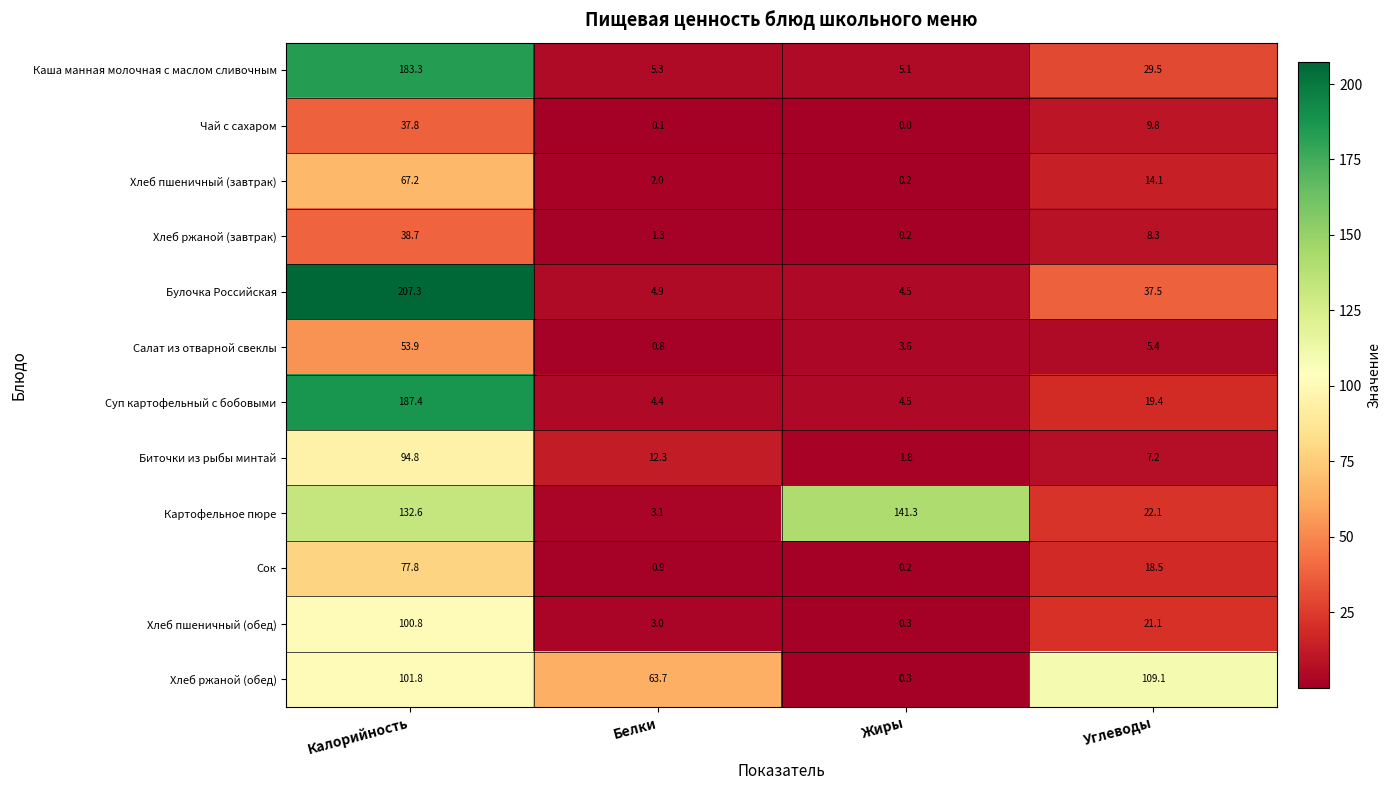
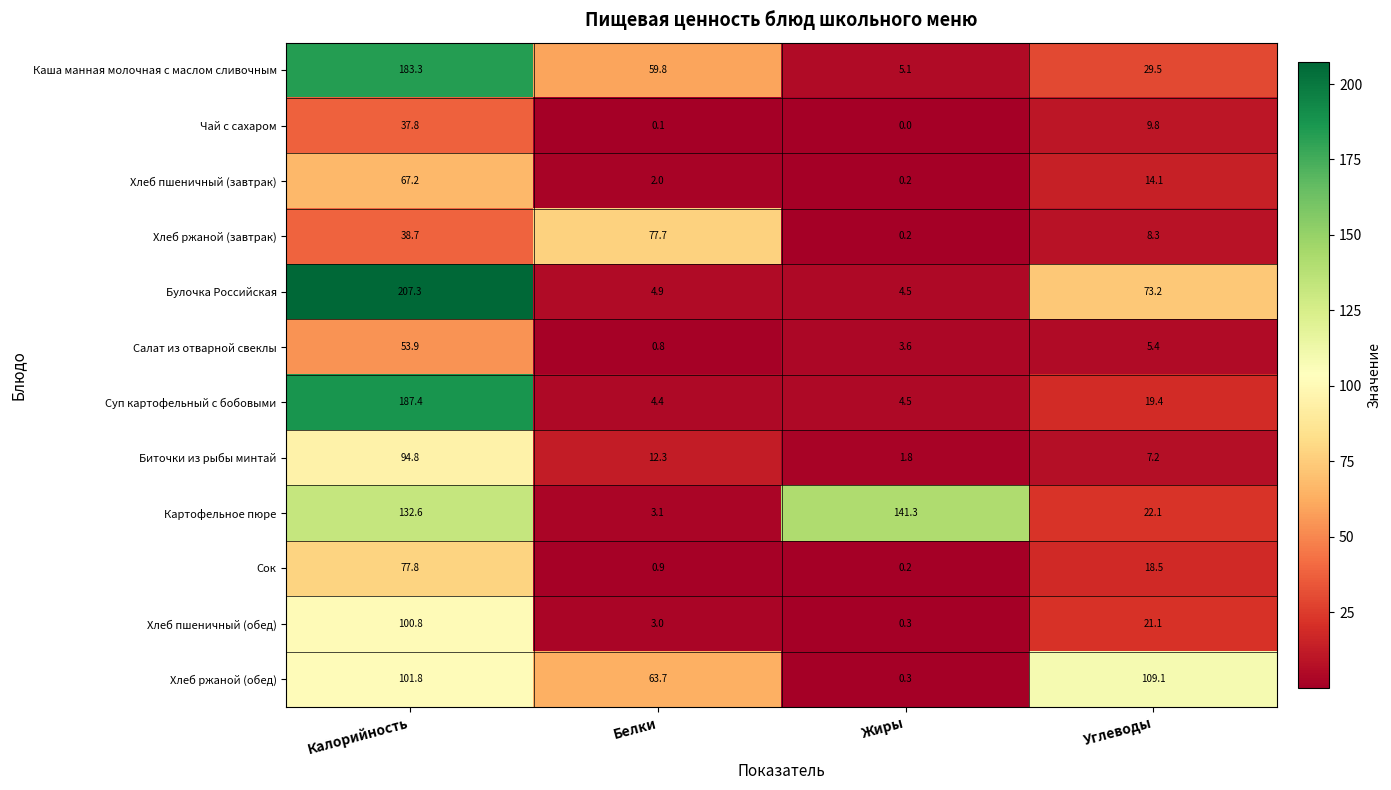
  {
    "Каша манная молочная с маслом сливочным": {
      "Калорийность": 183.3,
-     "Белки": 5.3,
+     "Белки": 59.8,
      "Жиры": 5.1,
      "Углеводы": 29.5
    },
    "Чай с сахаром": {
      "Калорийность": 37.8,
      "Белки": 0.1,
      "Жиры": 0.0,
      "Углеводы": 9.8
    },
    "Хлеб пшеничный (завтрак)": {
      "Калорийность": 67.2,
      "Белки": 2.0,
      "Жиры": 0.2,
      "Углеводы": 14.1
    },
    "Хлеб ржаной (завтрак)": {
      "Калорийность": 38.7,
-     "Белки": 1.3,
+     "Белки": 77.7,
      "Жиры": 0.2,
      "Углеводы": 8.3
    },
    "Булочка Российская": {
      "Калорийность": 207.3,
      "Белки": 4.9,
      "Жиры": 4.5,
-     "Углеводы": 37.5
+     "Углеводы": 73.2
    },
    "Салат из отварной свеклы": {
      "Калорийность": 53.9,
      "Белки": 0.8,
      "Жиры": 3.6,
      "Углеводы": 5.4
    },
    "Суп картофельный с бобовыми": {
      "Калорийность": 187.4,
      "Белки": 4.4,
      "Жиры": 4.5,
      "Углеводы": 19.4
    },
    "Биточки из рыбы минтай": {
      "Калорийность": 94.8,
      "Белки": 12.3,
      "Жиры": 1.8,
      "Углеводы": 7.2
    },
    "Картофельное пюре": {
      "Калорийность": 132.6,
      "Белки": 3.1,
      "Жиры": 141.3,
      "Углеводы": 22.1
    },
    "Сок": {
      "Калорийность": 77.8,
      "Белки": 0.9,
      "Жиры": 0.2,
      "Углеводы": 18.5
    },
    "Хлеб пшеничный (обед)": {
      "Калорийность": 100.8,
      "Белки": 3.0,
      "Жиры": 0.3,
      "Углеводы": 21.1
    },
    "Хлеб ржаной (обед)": {
      "Калорийность": 101.8,
      "Белки": 63.7,
      "Жиры": 0.3,
      "Углеводы": 109.1
    }
  }
